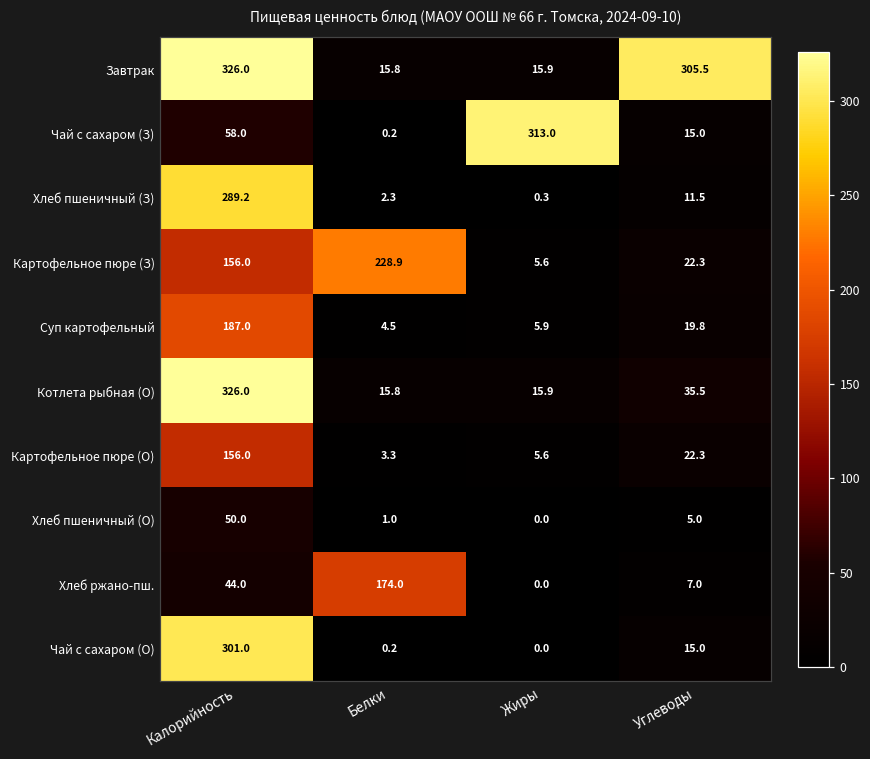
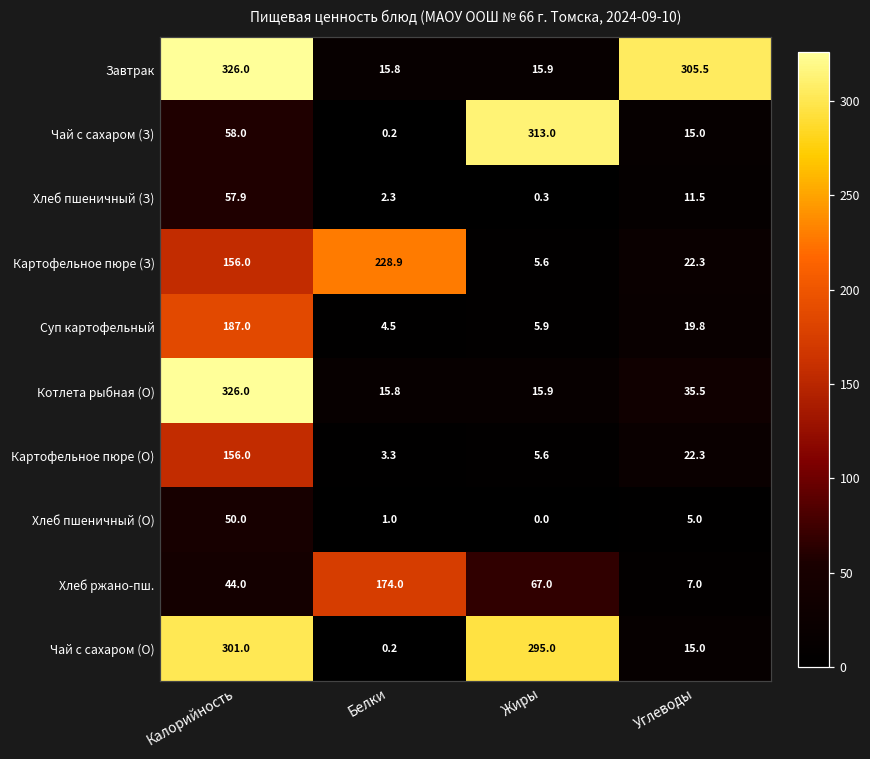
  {
    "Завтрак": {
      "Калорийность": 326.0,
      "Белки": 15.8,
      "Жиры": 15.9,
      "Углеводы": 305.5
    },
    "Чай с сахаром (З)": {
      "Калорийность": 58.0,
      "Белки": 0.2,
      "Жиры": 313.0,
      "Углеводы": 15.0
    },
    "Хлеб пшеничный (З)": {
-     "Калорийность": 289.2,
+     "Калорийность": 57.9,
      "Белки": 2.3,
      "Жиры": 0.3,
      "Углеводы": 11.5
    },
    "Картофельное пюре (З)": {
      "Калорийность": 156.0,
      "Белки": 228.9,
      "Жиры": 5.6,
      "Углеводы": 22.3
    },
    "Суп картофельный": {
      "Калорийность": 187.0,
      "Белки": 4.5,
      "Жиры": 5.9,
      "Углеводы": 19.8
    },
    "Котлета рыбная (О)": {
      "Калорийность": 326.0,
      "Белки": 15.8,
      "Жиры": 15.9,
      "Углеводы": 35.5
    },
    "Картофельное пюре (О)": {
      "Калорийность": 156.0,
      "Белки": 3.3,
      "Жиры": 5.6,
      "Углеводы": 22.3
    },
    "Хлеб пшеничный (О)": {
      "Калорийность": 50.0,
      "Белки": 1.0,
      "Жиры": 0.0,
      "Углеводы": 5.0
    },
    "Хлеб ржано-пш.": {
      "Калорийность": 44.0,
      "Белки": 174.0,
-     "Жиры": 0.0,
+     "Жиры": 67.0,
      "Углеводы": 7.0
    },
    "Чай с сахаром (О)": {
      "Калорийность": 301.0,
      "Белки": 0.2,
-     "Жиры": 0.0,
+     "Жиры": 295.0,
      "Углеводы": 15.0
    }
  }
